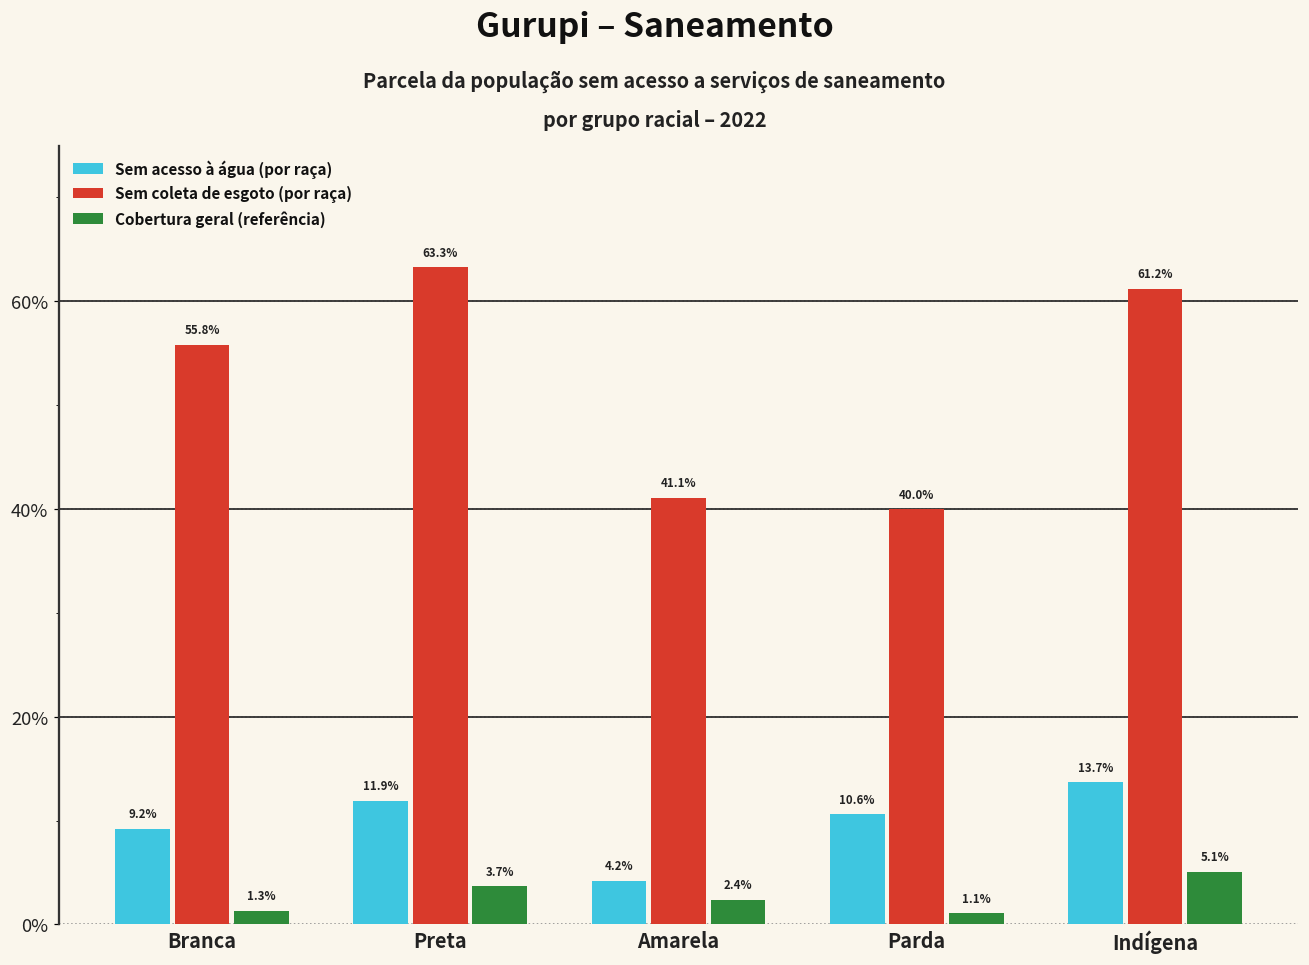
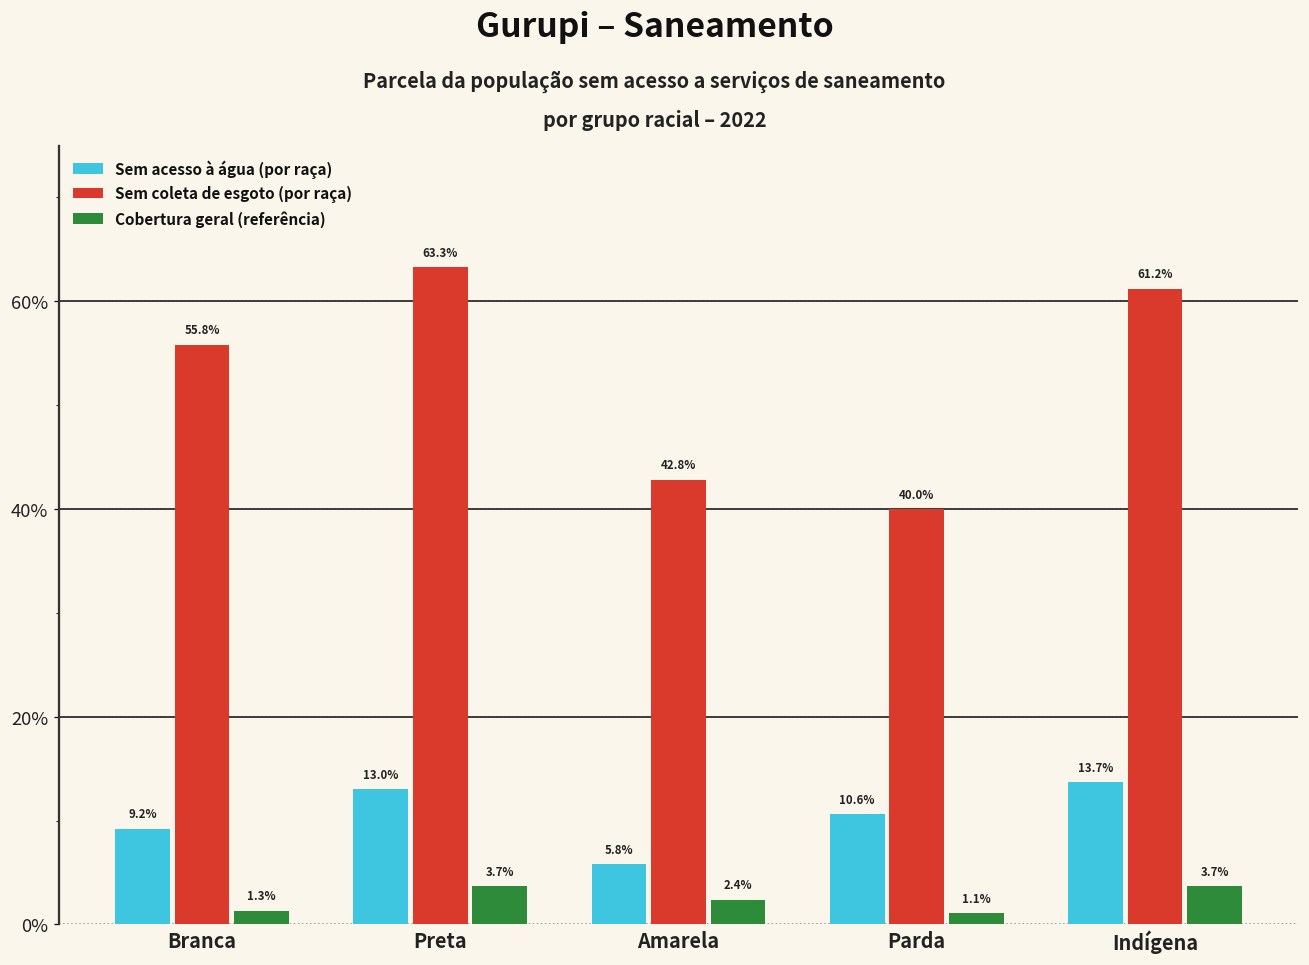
  {
    "Sem acesso à água (por raça)": {
      "Branca": "9.2%",
-     "Preta": "11.9%",
-     "Amarela": "4.2%",
+     "Preta": "13.0%",
+     "Amarela": "5.8%",
      "Parda": "10.6%",
      "Indígena": "13.7%"
    },
    "Sem coleta de esgoto (por raça)": {
      "Branca": "55.8%",
      "Preta": "63.3%",
-     "Amarela": "41.1%",
+     "Amarela": "42.8%",
      "Parda": "40.0%",
      "Indígena": "61.2%"
    },
    "Cobertura geral (referência)": {
      "Branca": "1.3%",
      "Preta": "3.7%",
      "Amarela": "2.4%",
      "Parda": "1.1%",
-     "Indígena": "5.1%"
+     "Indígena": "3.7%"
    }
  }
